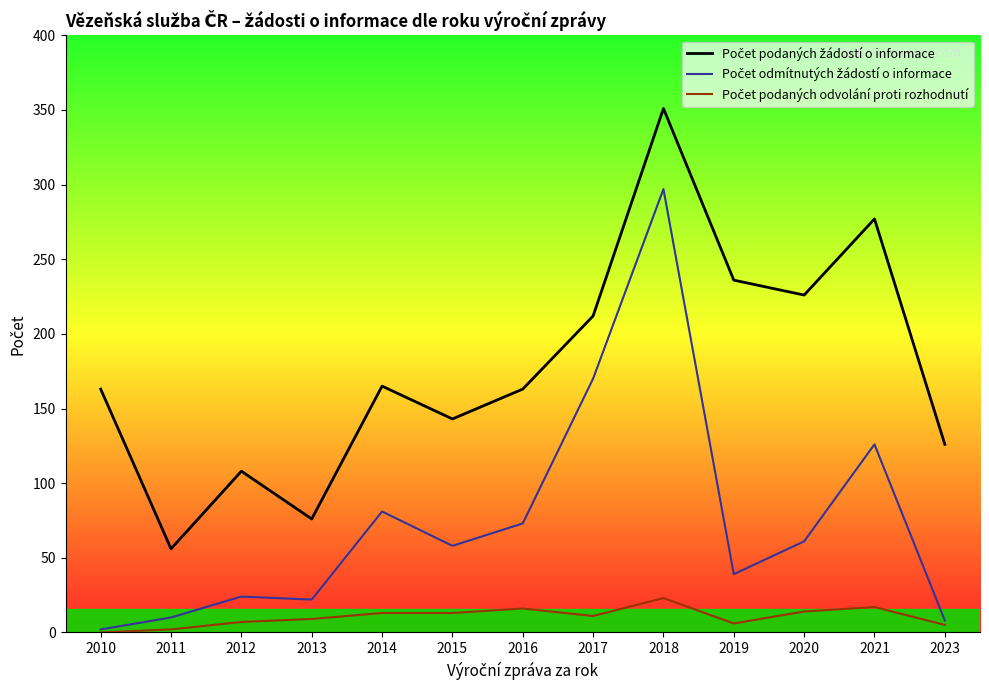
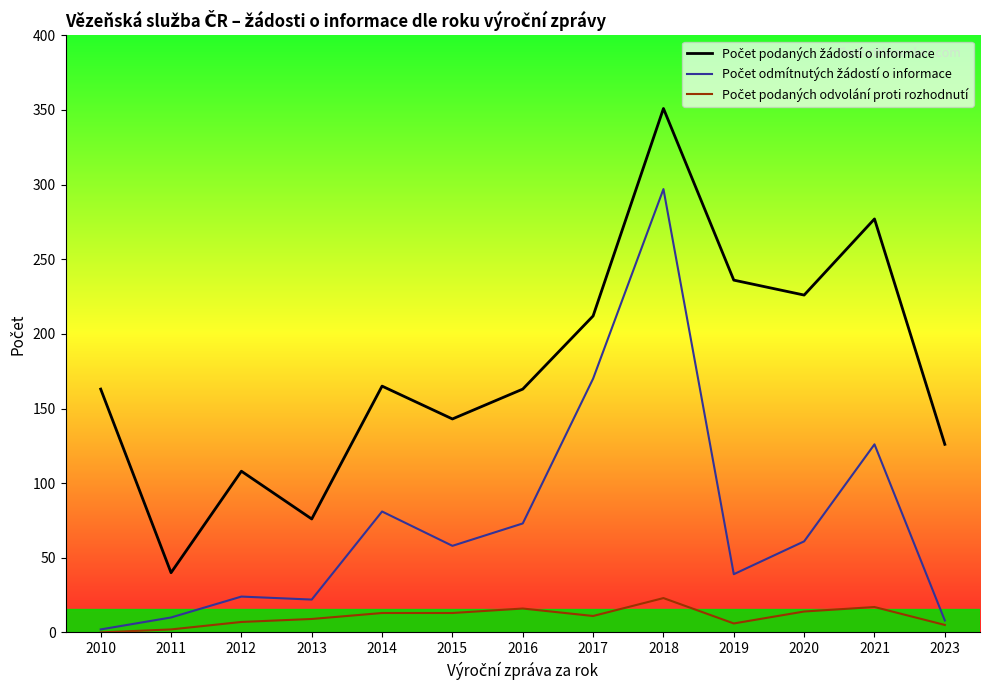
  {
    "Počet podaných žádostí o informace": {
      "2010": 163,
-     "2011": 56,
+     "2011": 40,
      "2012": 108,
      "2013": 76,
      "2014": 165,
      "2015": 143,
      "2016": 163,
      "2017": 212,
      "2018": 351,
      "2019": 236,
      "2020": 226,
      "2021": 277,
      "2023": 126
    },
    "Počet odmítnutých žádostí o informace": {
      "2012": 24,
      "2013": 22,
      "2014": 81,
      "2015": 58,
      "2016": 73,
      "2017": 170,
      "2018": 297,
      "2019": 39,
      "2020": 61,
      "2021": 126
    },
    "Počet podaných odvolání proti rozhodnutí": {
      "2018": 23,
      "2021": 17
    }
  }
